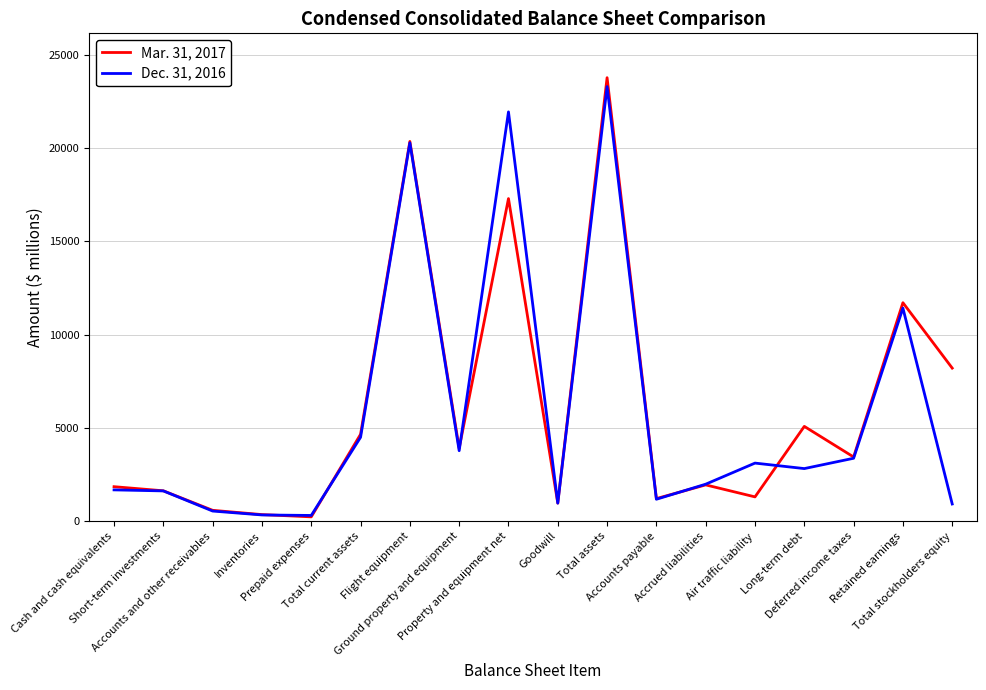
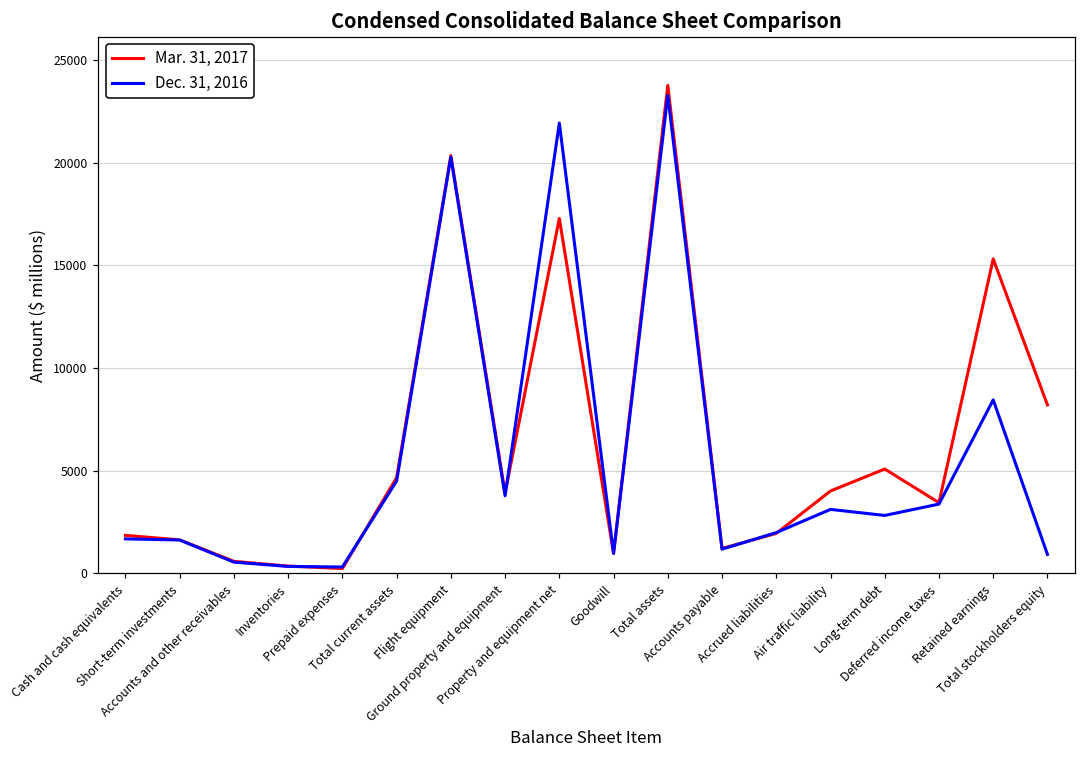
  {
    "Mar. 31, 2017": {
      "Cash and cash equivalents": 1900,
      "Total current assets": 4700,
      "Property and equipment net": 17300,
      "Total assets": 23800,
-     "Air traffic liability": 1300,
+     "Air traffic liability": 4000,
      "Long-term debt": 5100,
-     "Retained earnings": 11700,
+     "Retained earnings": 15300,
      "Total stockholders equity": 8200
    },
    "Dec. 31, 2016": {
      "Cash and cash equivalents": 1700,
      "Total current assets": 4500,
      "Property and equipment net": 21900,
      "Total assets": 23300,
      "Air traffic liability": 3100,
      "Long-term debt": 2800,
-     "Retained earnings": 11400,
+     "Retained earnings": 8500,
      "Total stockholders equity": 900
    }
  }
